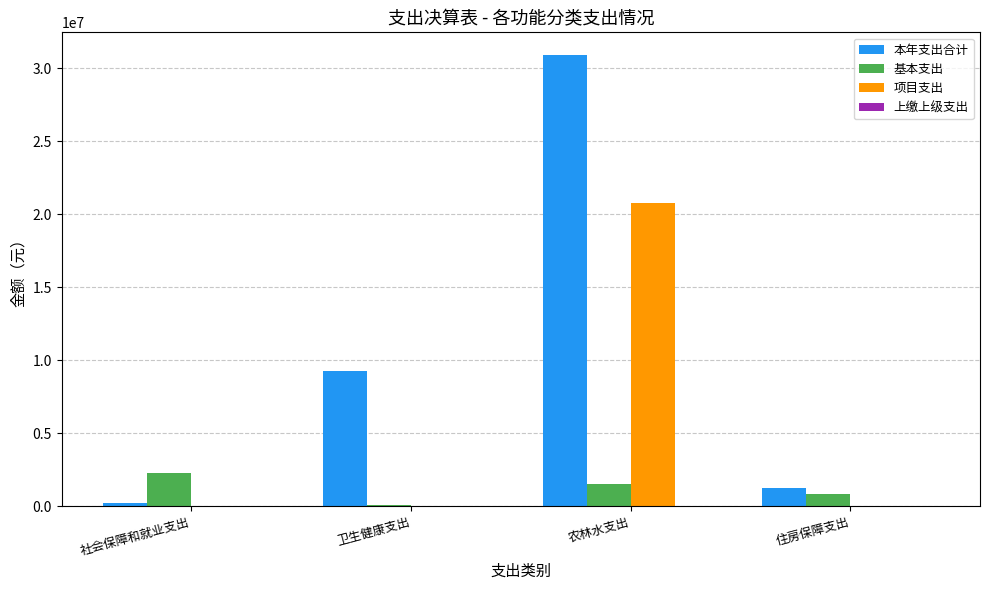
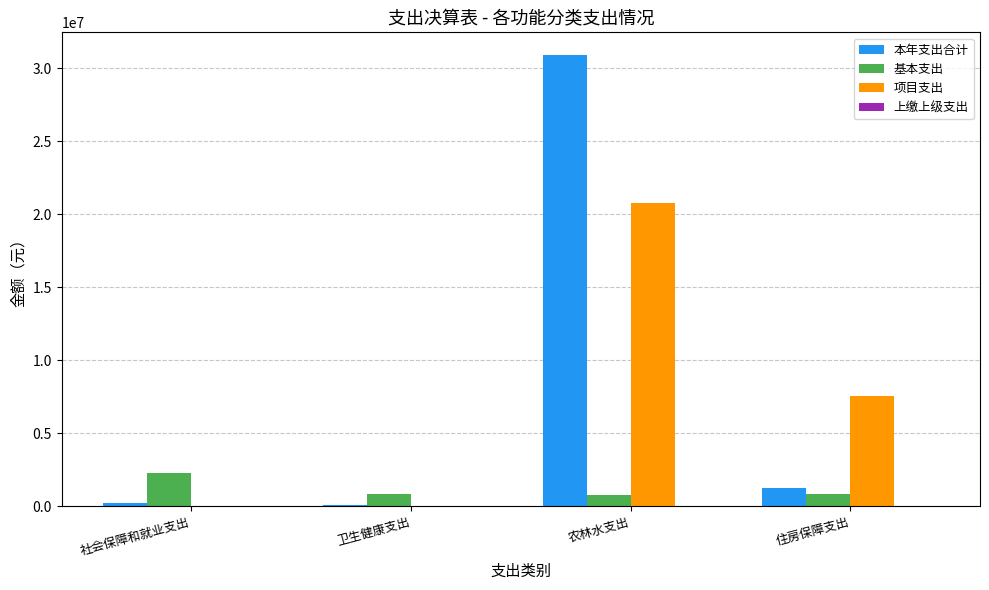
  {
    "本年支出合计": {
      "社会保障和就业支出": 200000,
-     "卫生健康支出": 9200000,
+     "卫生健康支出": 100000,
      "农林水支出": 30900000,
      "住房保障支出": 1300000
    },
    "基本支出": {
      "社会保障和就业支出": 2300000,
-     "卫生健康支出": 100000,
-     "农林水支出": 1500000,
+     "卫生健康支出": 800000,
+     "农林水支出": 700000,
      "住房保障支出": 800000
    },
    "项目支出": {
      "社会保障和就业支出": 0,
      "卫生健康支出": 0,
      "农林水支出": 20800000,
-     "住房保障支出": 0
+     "住房保障支出": 7600000
    },
    "上缴上级支出": {
      "社会保障和就业支出": 0,
      "卫生健康支出": 0,
      "农林水支出": 0,
      "住房保障支出": 0
    }
  }
